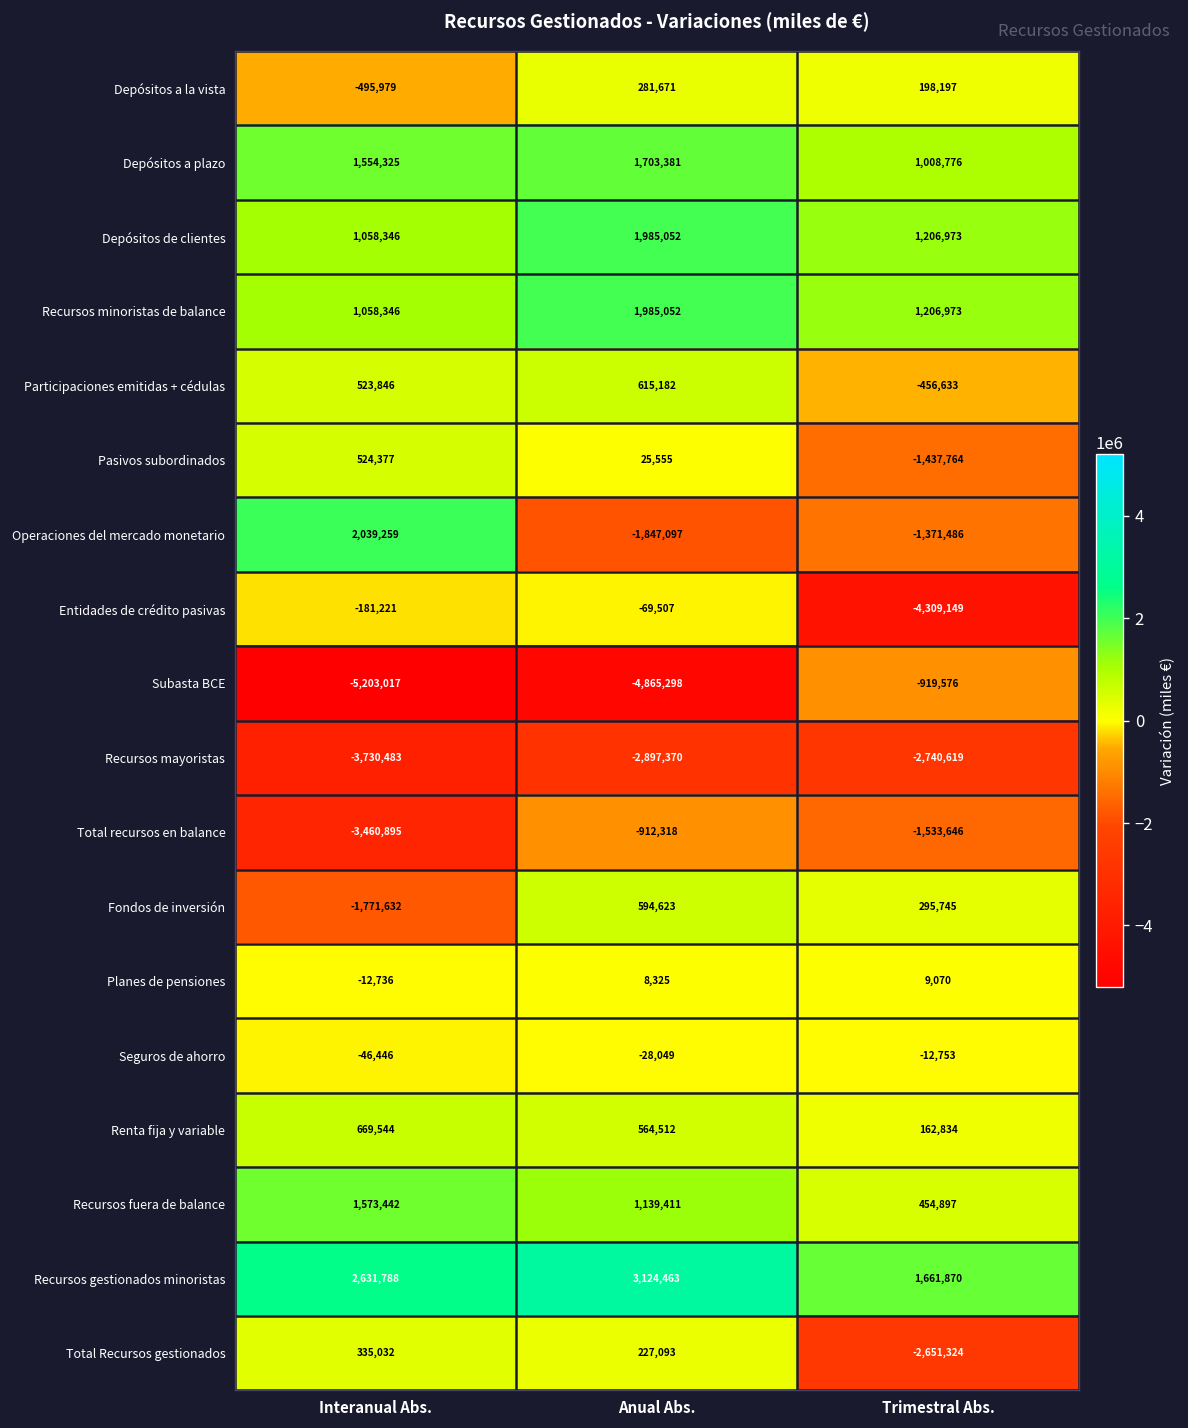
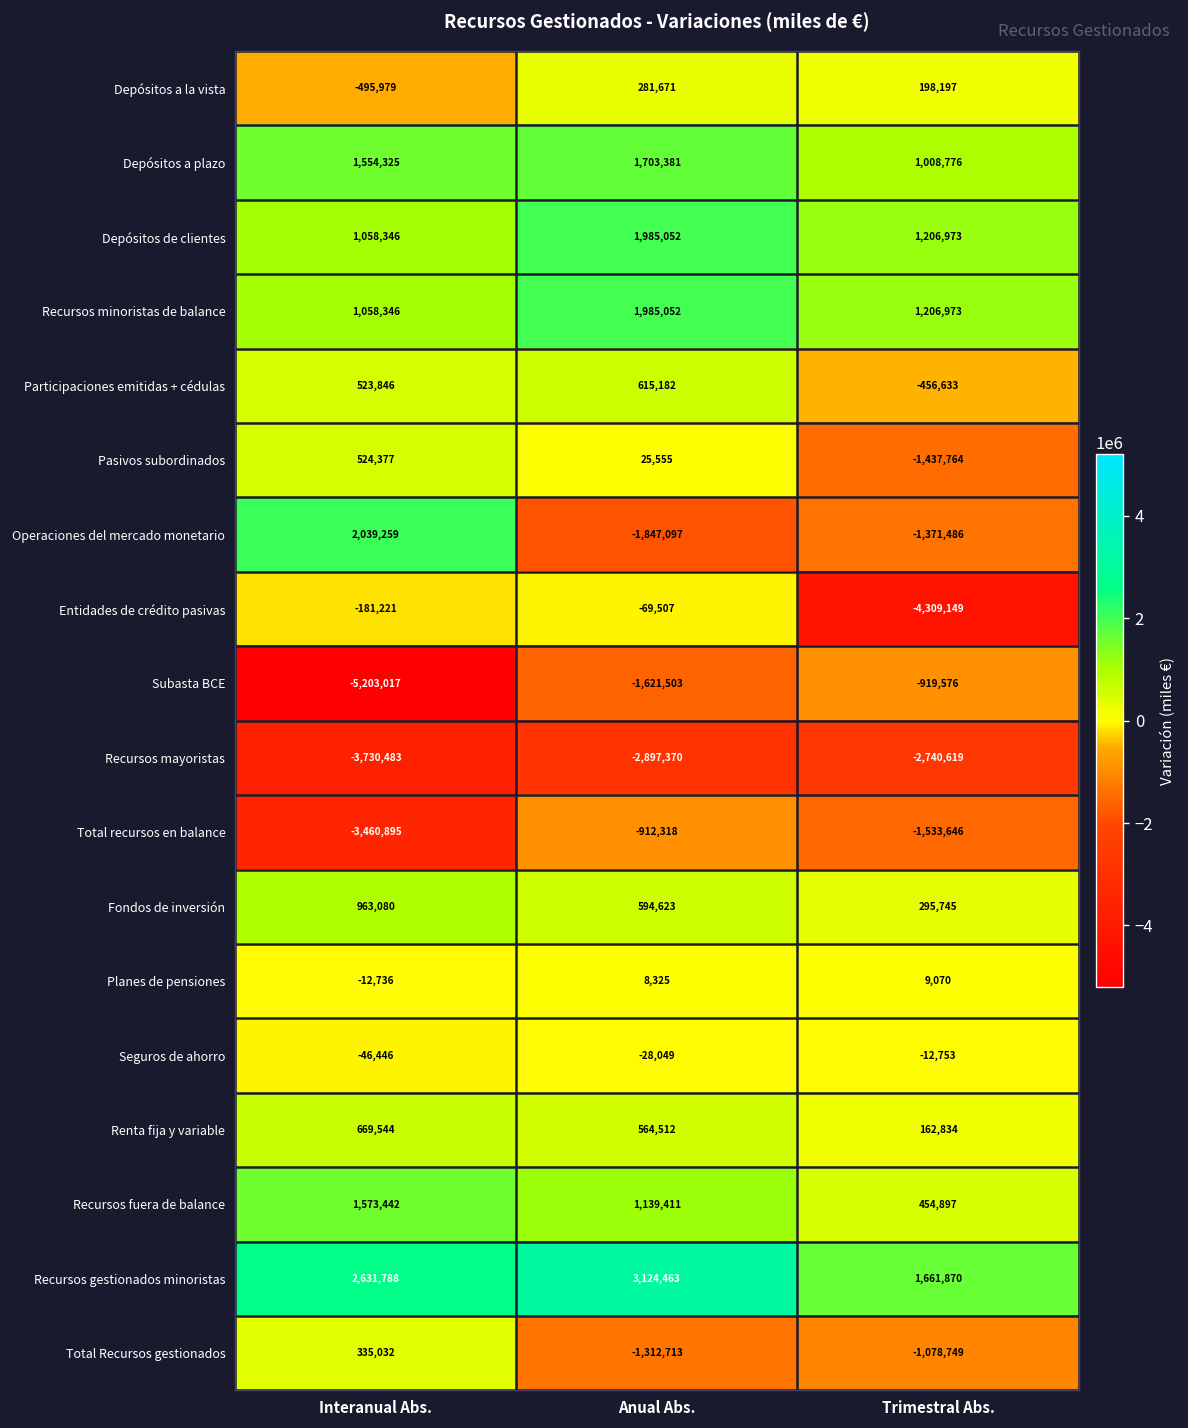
  {
    "Depósitos a la vista": {
      "Interanual Abs.": "-495,979",
      "Anual Abs.": "281,671",
      "Trimestral Abs.": "198,197"
    },
    "Depósitos a plazo": {
      "Interanual Abs.": "1,554,325",
      "Anual Abs.": "1,703,381",
      "Trimestral Abs.": "1,008,776"
    },
    "Depósitos de clientes": {
      "Interanual Abs.": "1,058,346",
      "Anual Abs.": "1,985,052",
      "Trimestral Abs.": "1,206,973"
    },
    "Recursos minoristas de balance": {
      "Interanual Abs.": "1,058,346",
      "Anual Abs.": "1,985,052",
      "Trimestral Abs.": "1,206,973"
    },
    "Participaciones emitidas + cédulas": {
      "Interanual Abs.": "523,846",
      "Anual Abs.": "615,182",
      "Trimestral Abs.": "-456,633"
    },
    "Pasivos subordinados": {
      "Interanual Abs.": "524,377",
      "Anual Abs.": "25,555",
      "Trimestral Abs.": "-1,437,764"
    },
    "Operaciones del mercado monetario": {
      "Interanual Abs.": "2,039,259",
      "Anual Abs.": "-1,847,097",
      "Trimestral Abs.": "-1,371,486"
    },
    "Entidades de crédito pasivas": {
      "Interanual Abs.": "-181,221",
      "Anual Abs.": "-69,507",
      "Trimestral Abs.": "-4,309,149"
    },
    "Subasta BCE": {
      "Interanual Abs.": "-5,203,017",
-     "Anual Abs.": "-4,865,298",
+     "Anual Abs.": "-1,621,503",
      "Trimestral Abs.": "-919,576"
    },
    "Recursos mayoristas": {
      "Interanual Abs.": "-3,730,483",
      "Anual Abs.": "-2,897,370",
      "Trimestral Abs.": "-2,740,619"
    },
    "Total recursos en balance": {
      "Interanual Abs.": "-3,460,895",
      "Anual Abs.": "-912,318",
      "Trimestral Abs.": "-1,533,646"
    },
    "Fondos de inversión": {
-     "Interanual Abs.": "-1,771,632",
+     "Interanual Abs.": "963,080",
      "Anual Abs.": "594,623",
      "Trimestral Abs.": "295,745"
    },
    "Planes de pensiones": {
      "Interanual Abs.": "-12,736",
      "Anual Abs.": "8,325",
      "Trimestral Abs.": "9,070"
    },
    "Seguros de ahorro": {
      "Interanual Abs.": "-46,446",
      "Anual Abs.": "-28,049",
      "Trimestral Abs.": "-12,753"
    },
    "Renta fija y variable": {
      "Interanual Abs.": "669,544",
      "Anual Abs.": "564,512",
      "Trimestral Abs.": "162,834"
    },
    "Recursos fuera de balance": {
      "Interanual Abs.": "1,573,442",
      "Anual Abs.": "1,139,411",
      "Trimestral Abs.": "454,897"
    },
    "Recursos gestionados minoristas": {
      "Interanual Abs.": "2,631,788",
      "Anual Abs.": "3,124,463",
      "Trimestral Abs.": "1,661,870"
    },
    "Total Recursos gestionados": {
      "Interanual Abs.": "335,032",
-     "Anual Abs.": "227,093",
-     "Trimestral Abs.": "-2,651,324"
+     "Anual Abs.": "-1,312,713",
+     "Trimestral Abs.": "-1,078,749"
    }
  }
